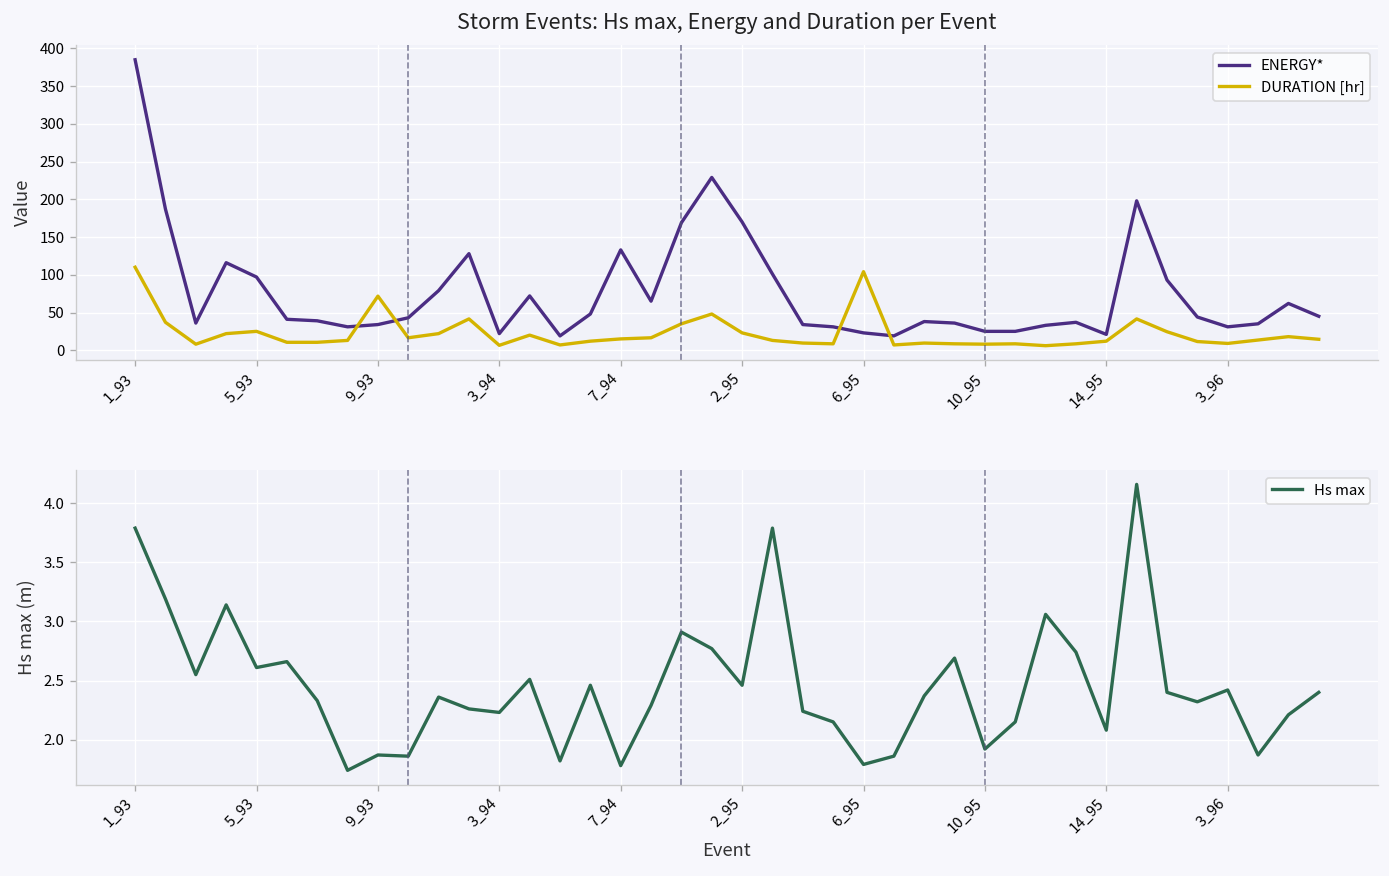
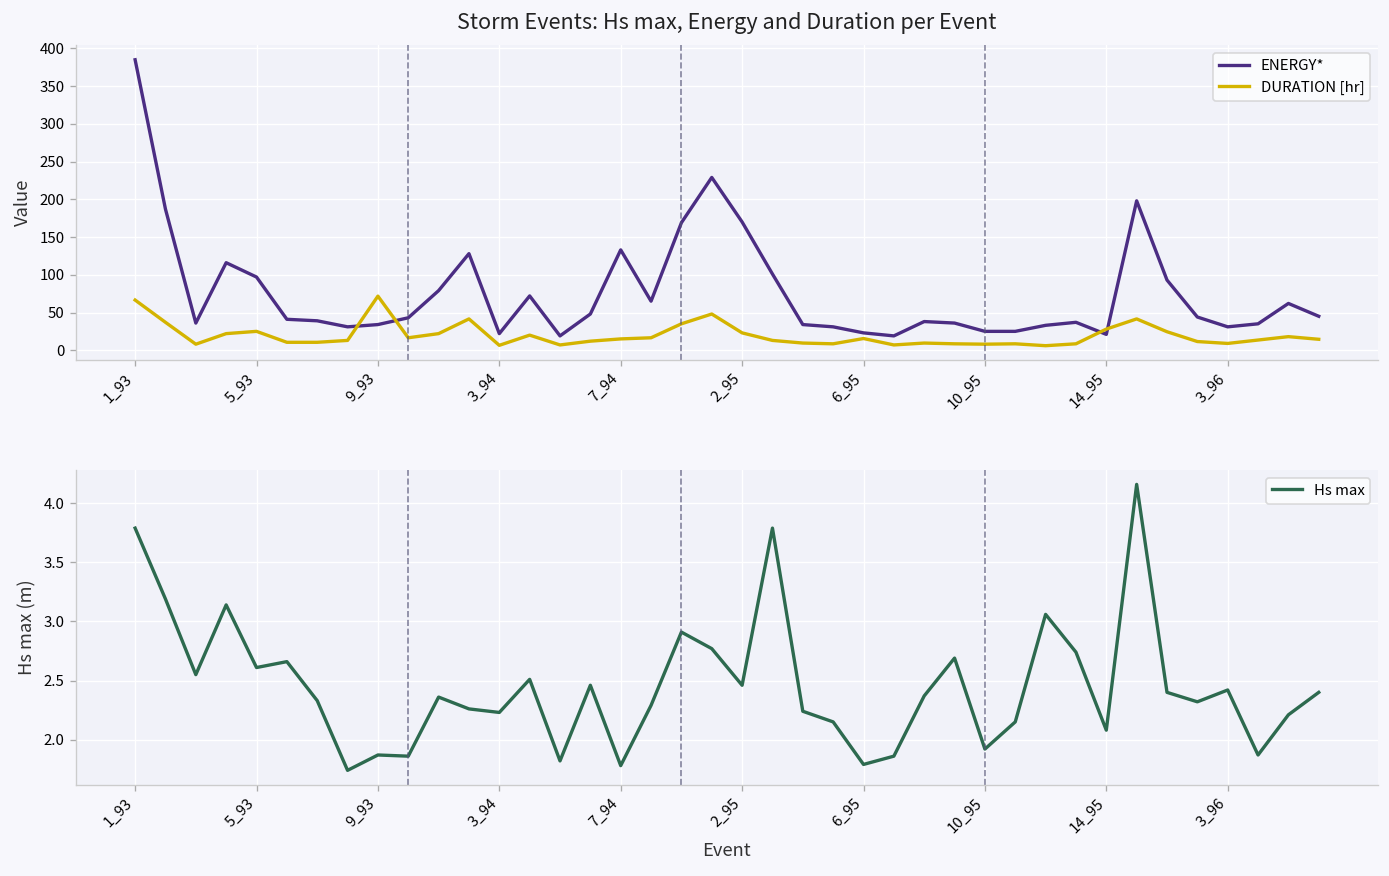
  {
    "Storm Events: Hs max, Energy and Duration per Event": {
      "ENERGY*": {
        "1_93": 390,
        "5_93": 100,
        "9_93": 30,
        "3_94": 20,
        "7_94": 130,
        "2_95": 170,
        "6_95": 20,
        "10_95": 30,
        "14_95": 20,
        "3_96": 30
      },
      "DURATION [hr]": {
-       "1_93": 110,
+       "1_93": 70,
        "5_93": 30,
        "9_93": 70,
        "3_94": 10,
        "7_94": 20,
        "2_95": 20,
-       "6_95": 100,
+       "6_95": 20,
        "10_95": 10,
-       "14_95": 10,
+       "14_95": 30,
        "3_96": 10
      }
    }
  }
